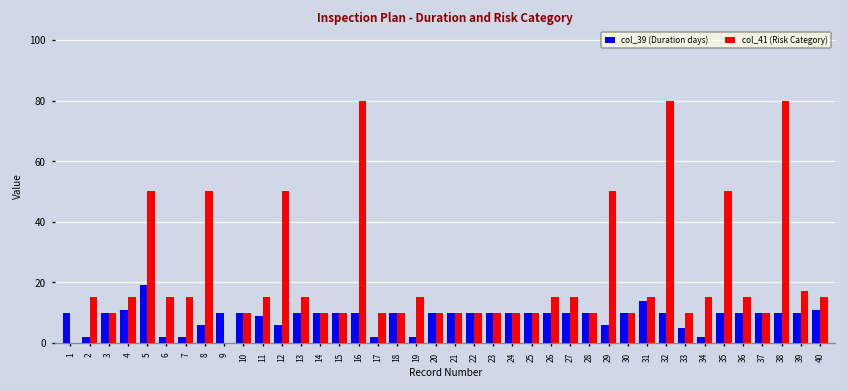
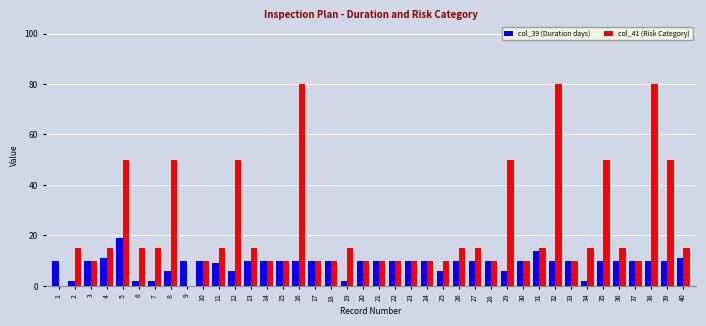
  {
    "col_39 (Duration days)": {
      "1": 10,
      "2": 2,
      "3": 10,
      "4": 11,
      "5": 19,
      "6": 2,
      "7": 2,
      "8": 6,
      "9": 10,
      "10": 10,
      "11": 9,
      "12": 6,
      "13": 10,
      "14": 10,
      "15": 10,
      "16": 10,
-     "17": 2,
+     "17": 10,
      "18": 10,
      "19": 2,
      "20": 10,
      "21": 10,
      "22": 10,
      "23": 10,
      "24": 10,
-     "25": 10,
+     "25": 6,
      "26": 10,
      "27": 10,
      "28": 10,
      "29": 6,
      "30": 10,
      "31": 14,
      "32": 10,
-     "33": 5,
+     "33": 10,
      "34": 2,
      "35": 10,
      "36": 10,
      "37": 10,
      "38": 10,
      "39": 10,
      "40": 11
    },
    "col_41 (Risk Category)": {
      "1": 0,
      "2": 15,
      "3": 10,
      "4": 15,
      "5": 50,
      "6": 15,
      "7": 15,
      "8": 50,
      "9": 0,
      "10": 10,
      "11": 15,
      "12": 50,
      "13": 15,
      "14": 10,
      "15": 10,
      "16": 80,
      "17": 10,
      "18": 10,
      "19": 15,
      "20": 10,
      "21": 10,
      "22": 10,
      "23": 10,
      "24": 10,
      "25": 10,
      "26": 15,
      "27": 15,
      "28": 10,
      "29": 50,
      "30": 10,
      "31": 15,
      "32": 80,
      "33": 10,
      "34": 15,
      "35": 50,
      "36": 15,
      "37": 10,
      "38": 80,
-     "39": 17,
+     "39": 50,
      "40": 15
    }
  }
